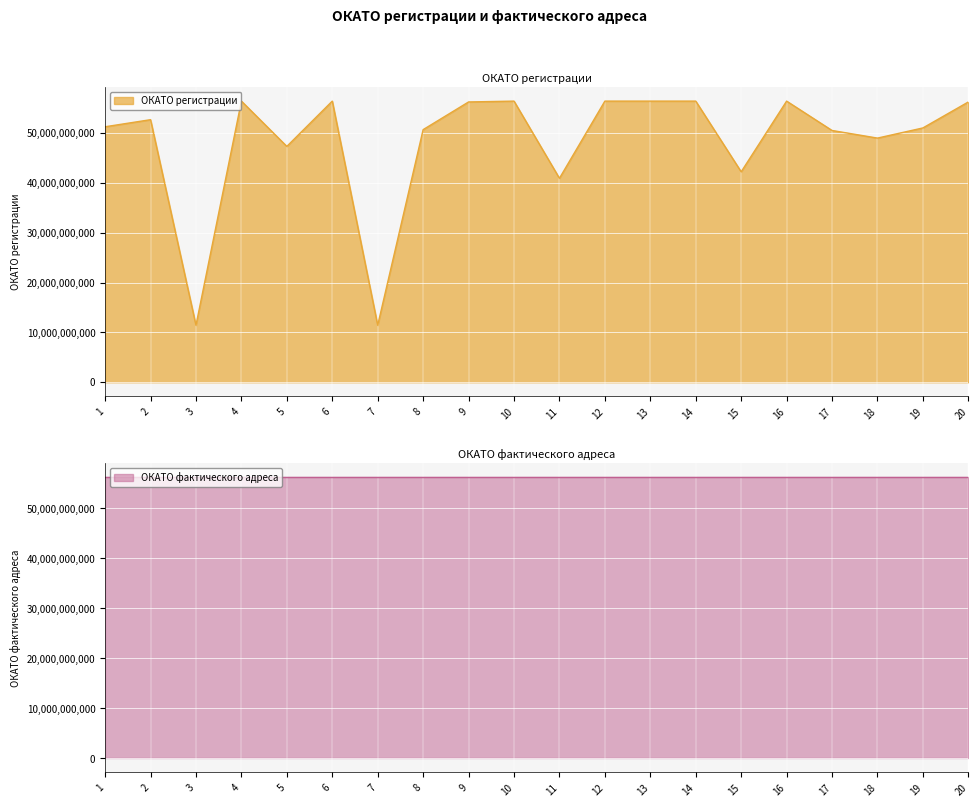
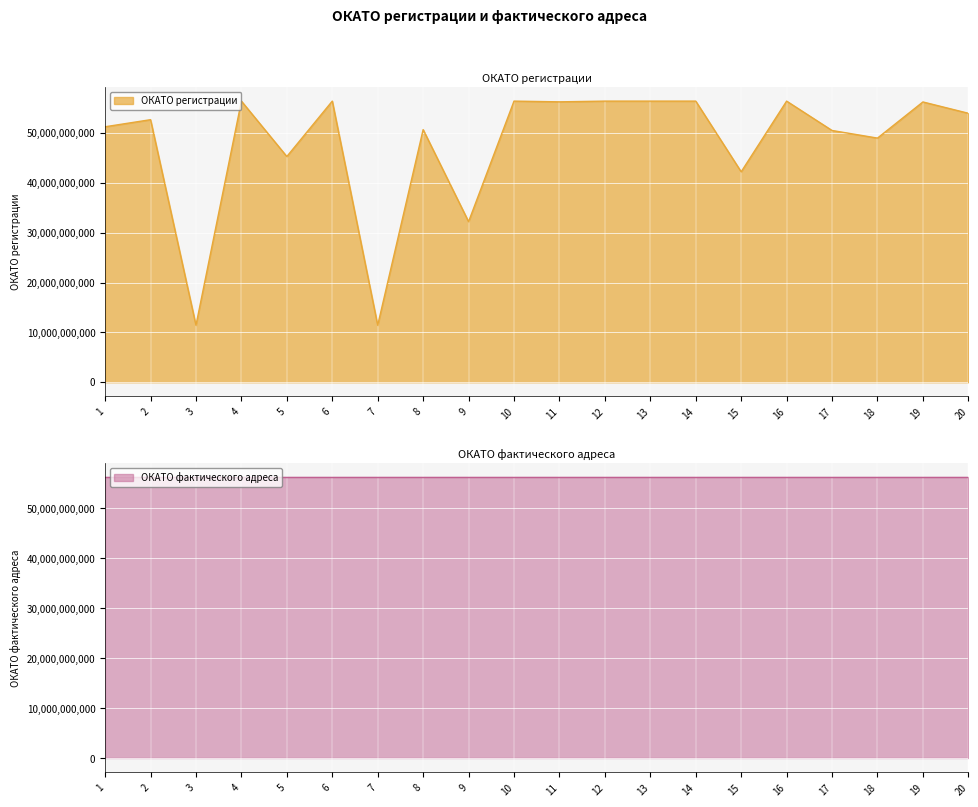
  {
    "ОКАТО регистрации": {
      "1": "51,000,000,000",
      "2": "53,000,000,000",
      "3": "11,000,000,000",
-     "5": "47,000,000,000",
+     "5": "45,000,000,000",
      "6": "56,000,000,000",
      "7": "11,000,000,000",
      "8": "51,000,000,000",
-     "9": "56,000,000,000",
+     "9": "32,000,000,000",
      "10": "56,000,000,000",
-     "11": "41,000,000,000",
+     "11": "56,000,000,000",
      "12": "56,000,000,000",
      "13": "56,000,000,000",
      "14": "56,000,000,000",
      "15": "42,000,000,000",
      "16": "56,000,000,000",
      "17": "51,000,000,000",
      "18": "49,000,000,000",
-     "19": "51,000,000,000",
-     "20": "56,000,000,000"
+     "19": "56,000,000,000",
+     "20": "54,000,000,000"
    },
    "ОКАТО фактического адреса": {
      "1": "56,000,000,000",
      "5": "56,000,000,000",
      "6": "56,000,000,000",
      "7": "56,000,000,000",
      "8": "56,000,000,000",
      "9": "56,000,000,000",
      "10": "56,000,000,000",
      "11": "56,000,000,000",
      "12": "56,000,000,000",
      "13": "56,000,000,000",
      "14": "56,000,000,000",
      "15": "56,000,000,000",
      "16": "56,000,000,000",
      "17": "56,000,000,000",
      "18": "56,000,000,000",
      "19": "56,000,000,000",
      "20": "56,000,000,000"
    }
  }
